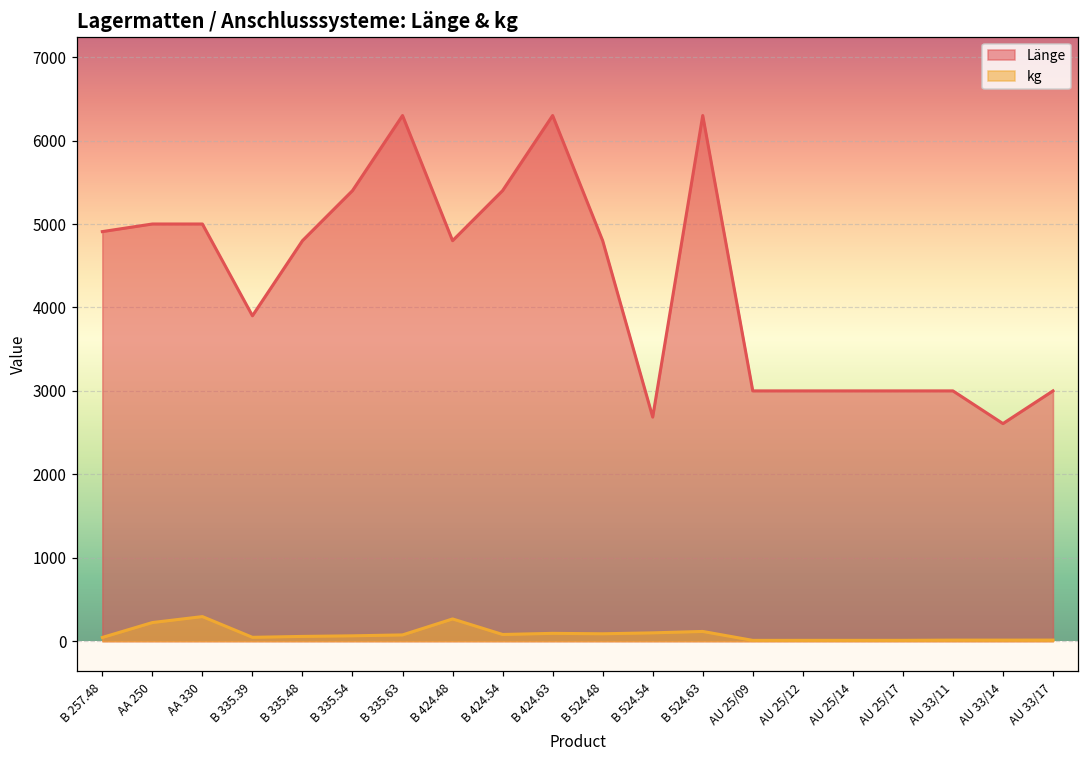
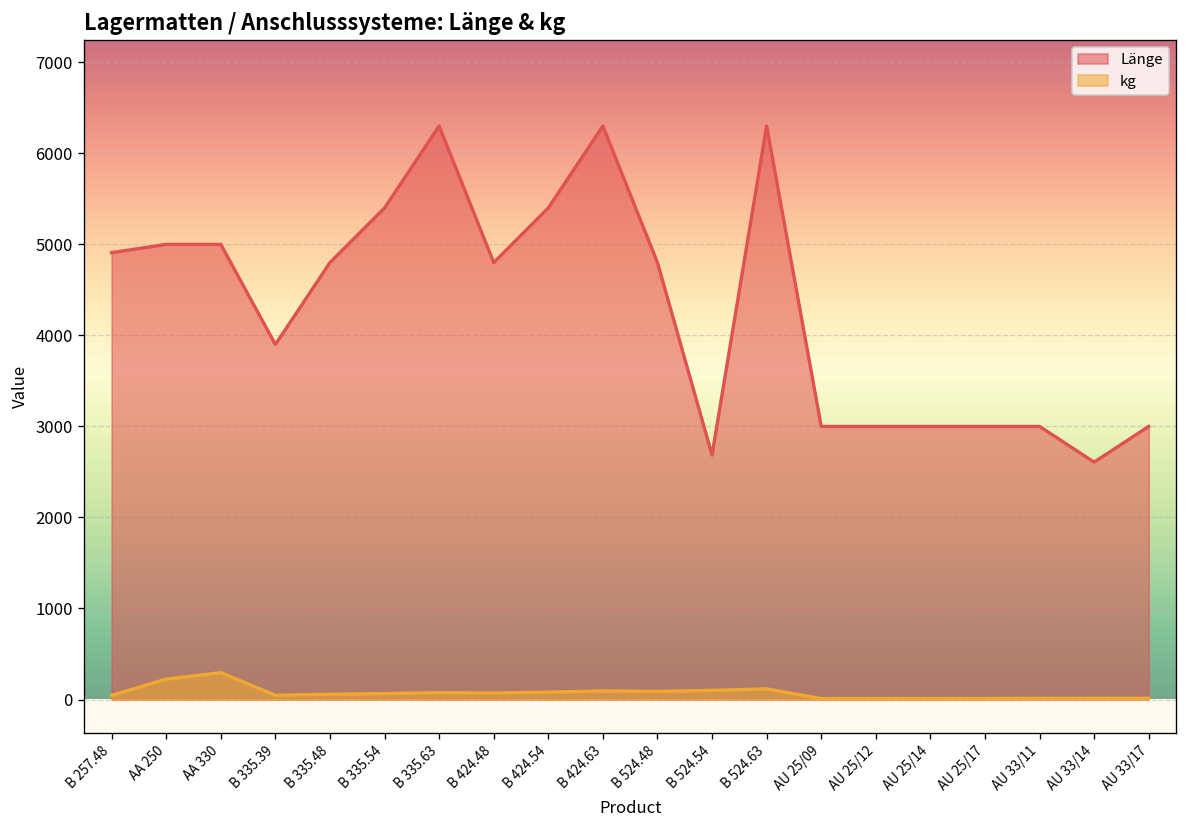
  {
    "Länge": {
      "B 257.48": 4900,
      "AA 250": 5000,
      "AA 330": 5000,
      "B 335.39": 3900,
      "B 335.48": 4800,
      "B 335.54": 5400,
      "B 335.63": 6300,
      "B 424.48": 4800,
      "B 424.54": 5400,
      "B 424.63": 6300,
      "B 524.48": 4800,
      "B 524.54": 2700,
      "B 524.63": 6300,
      "AU 25/09": 3000,
      "AU 25/12": 3000,
      "AU 25/14": 3000,
      "AU 25/17": 3000,
      "AU 33/11": 3000,
      "AU 33/14": 2600,
      "AU 33/17": 3000
    },
    "kg": {
      "B 257.48": 0,
      "AA 250": 200,
      "AA 330": 300,
      "B 335.39": 0,
      "B 335.48": 100,
      "B 335.54": 100,
      "B 335.63": 100,
-     "B 424.48": 300,
+     "B 424.48": 100,
      "B 424.54": 100,
      "B 424.63": 100,
      "B 524.48": 100,
      "B 524.54": 100,
      "B 524.63": 100,
      "AU 25/09": 0,
      "AU 25/12": 0,
      "AU 25/14": 0,
      "AU 25/17": 0,
      "AU 33/11": 0,
      "AU 33/14": 0,
      "AU 33/17": 0
    }
  }
